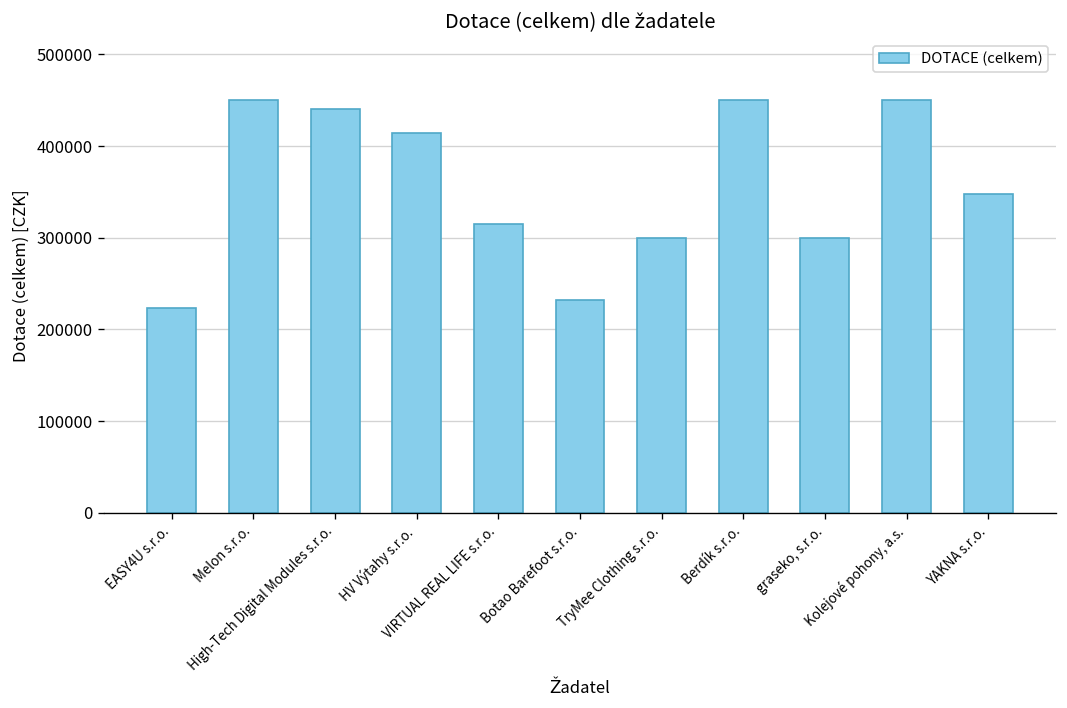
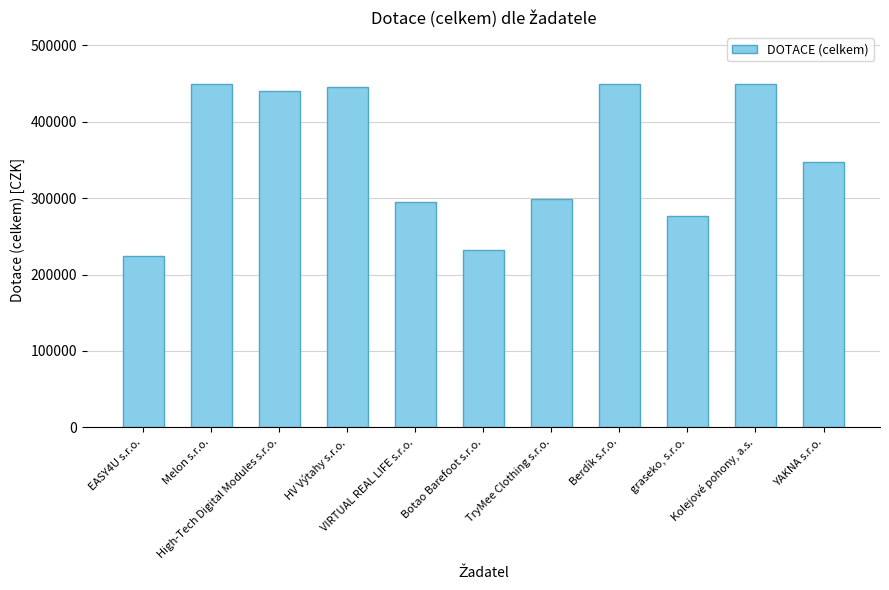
  {
    "EASY4U s.r.o.": 220000,
    "Melon s.r.o.": 450000,
    "High-Tech Digital Modules s.r.o.": 440000,
-   "HV Výtahy s.r.o.": 410000,
-   "VIRTUAL REAL LIFE s.r.o.": 320000,
+   "HV Výtahy s.r.o.": 450000,
+   "VIRTUAL REAL LIFE s.r.o.": 290000,
    "Botao Barefoot s.r.o.": 230000,
    "TryMee Clothing s.r.o.": 300000,
    "Berdík s.r.o.": 450000,
-   "graseko, s.r.o.": 300000,
+   "graseko, s.r.o.": 280000,
    "Kolejové pohony, a.s.": 450000,
    "YAKNA s.r.o.": 350000
  }
